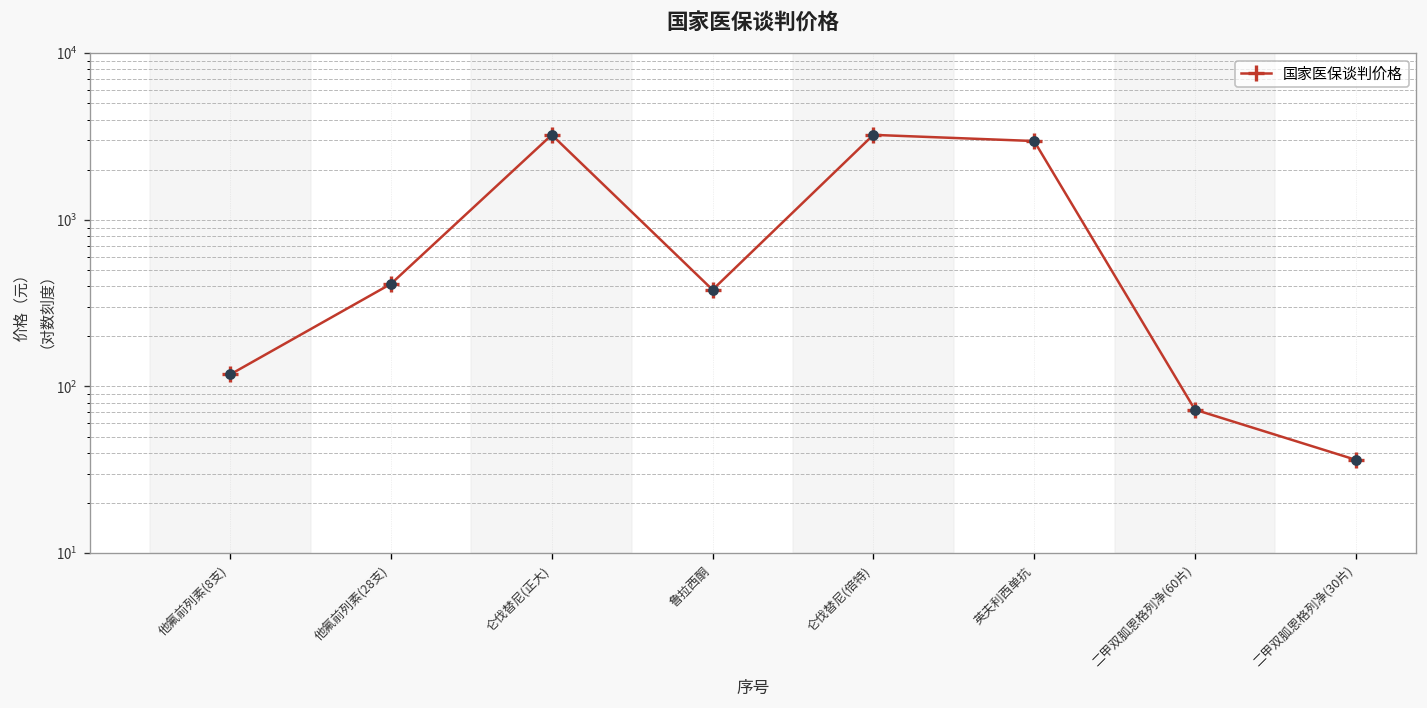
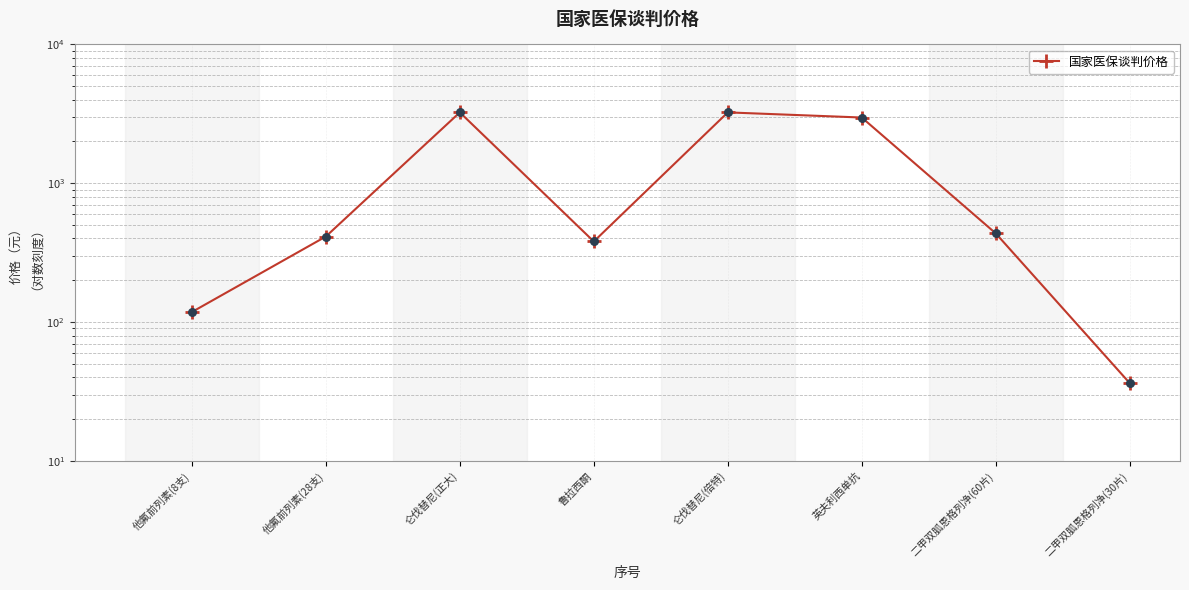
  {
    "他氟前列素(8支)": 120,
    "他氟前列素(28支)": 410,
    "仑伐替尼(正大)": 3200,
    "鲁拉西酮": 380,
    "仑伐替尼(倍特)": 3200,
    "英夫利西单抗": 3000,
-   "二甲双胍恩格列净(60片)": 70,
+   "二甲双胍恩格列净(60片)": 440,
    "二甲双胍恩格列净(30片)": 36
  }
